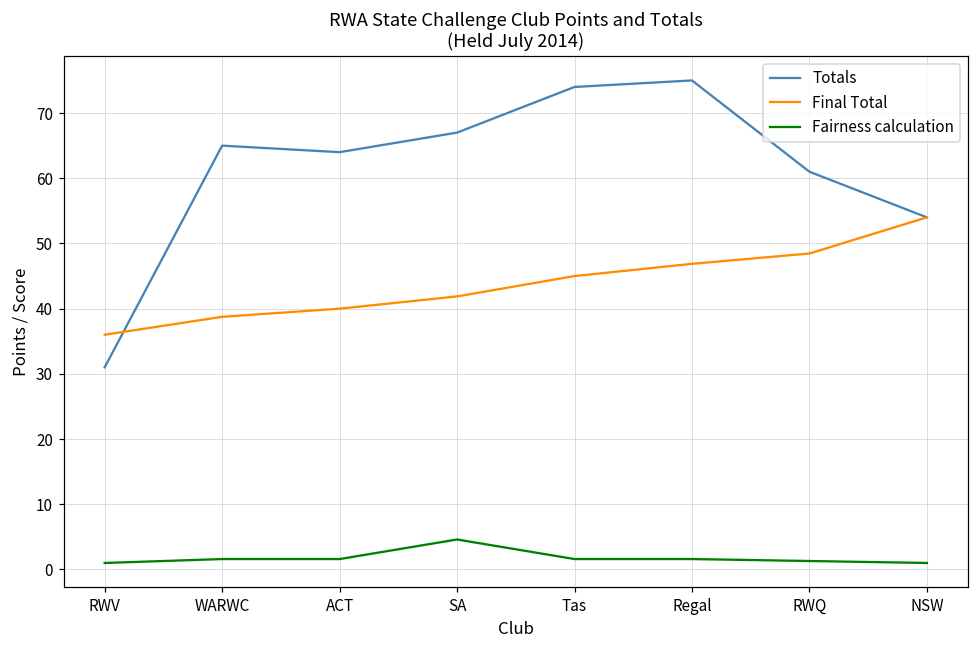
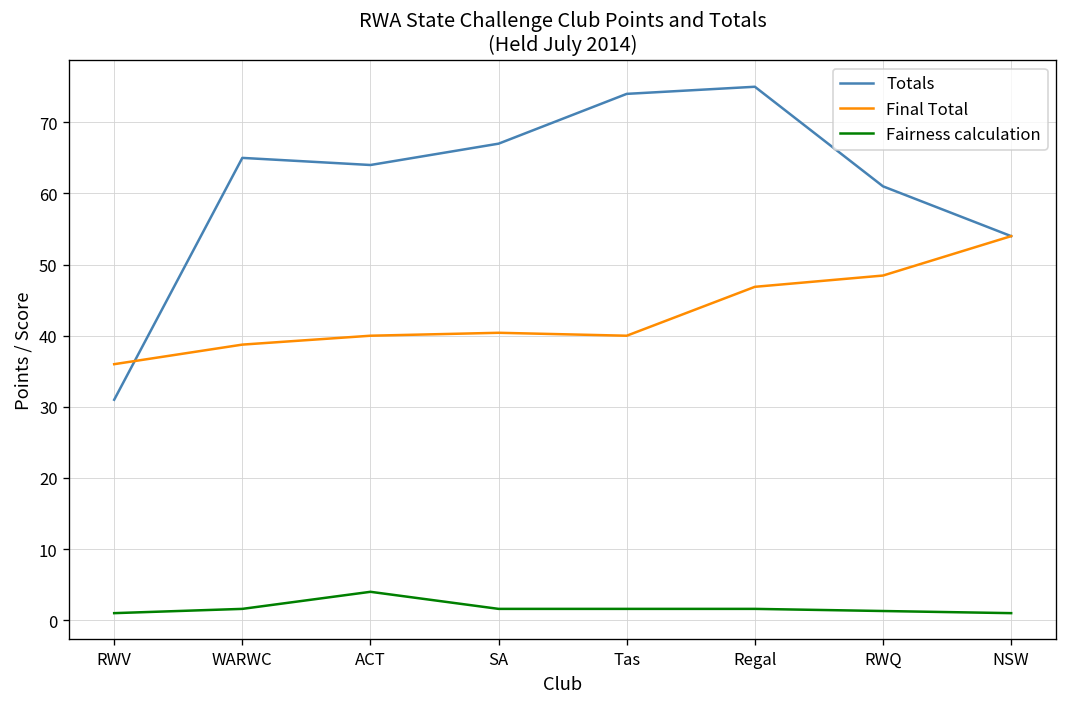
  {
    "Totals": {
      "RWV": 31,
      "WARWC": 65,
      "ACT": 64,
      "SA": 67,
      "Tas": 74,
      "Regal": 75,
      "RWQ": 61
    },
    "Final Total": {
      "RWV": 36,
      "WARWC": 39,
      "ACT": 40,
-     "SA": 42,
-     "Tas": 45,
+     "SA": 40,
+     "Tas": 40,
      "Regal": 47,
      "RWQ": 48
    },
    "Fairness calculation": {
      "RWV": 1,
      "WARWC": 2,
-     "ACT": 2,
-     "SA": 5,
+     "ACT": 4,
+     "SA": 2,
      "Tas": 2,
      "Regal": 2,
      "RWQ": 1,
      "NSW": 1
    }
  }
